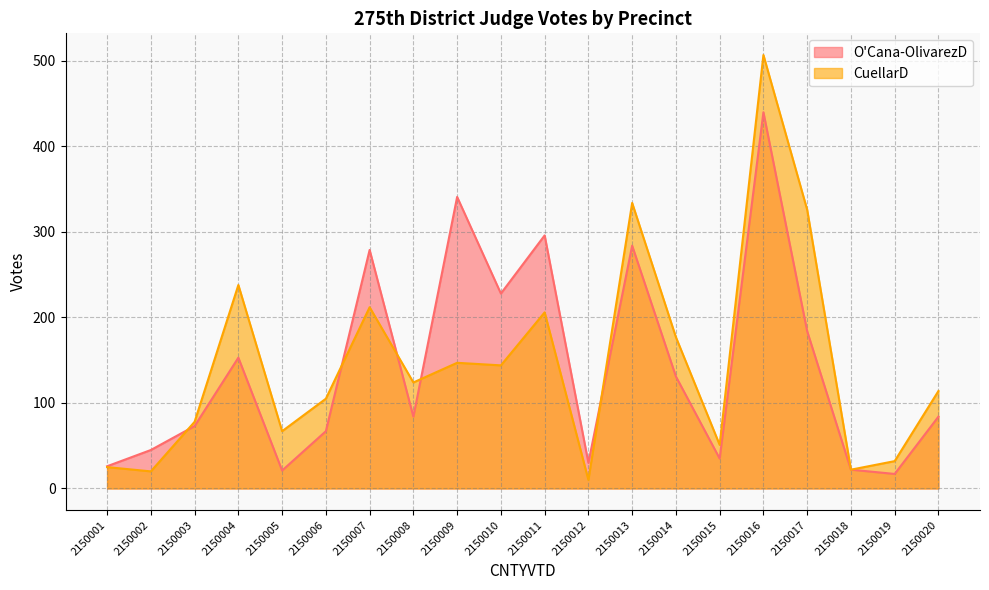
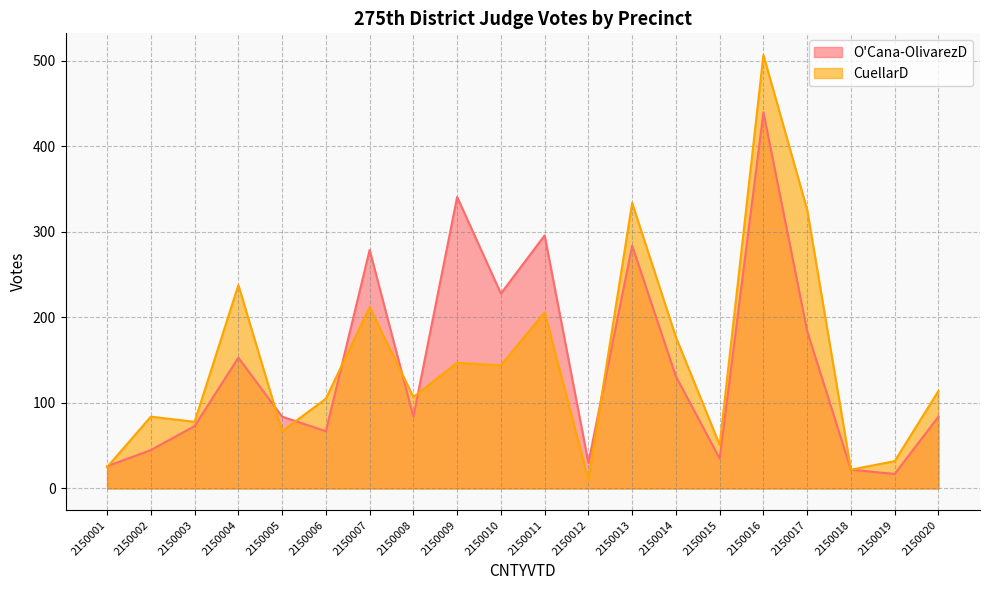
  {
    "O'Cana-OlivarezD": {
      "2150002": 50,
      "2150003": 70,
      "2150004": 150,
-     "2150005": 20,
+     "2150005": 80,
      "2150006": 70,
      "2150007": 280,
      "2150008": 80,
      "2150009": 340,
      "2150010": 230,
      "2150011": 300,
      "2150012": 30,
      "2150013": 280,
      "2150014": 130,
      "2150015": 40,
      "2150016": 440,
      "2150017": 180,
      "2150019": 20,
      "2150020": 80
    },
    "CuellarD": {
-     "2150002": 20,
+     "2150002": 80,
      "2150003": 80,
      "2150004": 240,
      "2150005": 70,
      "2150006": 110,
      "2150007": 210,
-     "2150008": 120,
+     "2150008": 110,
      "2150009": 150,
      "2150010": 140,
      "2150011": 210,
      "2150012": 10,
      "2150013": 330,
      "2150014": 180,
      "2150015": 50,
      "2150016": 510,
      "2150017": 330,
      "2150019": 30,
      "2150020": 110
    }
  }
